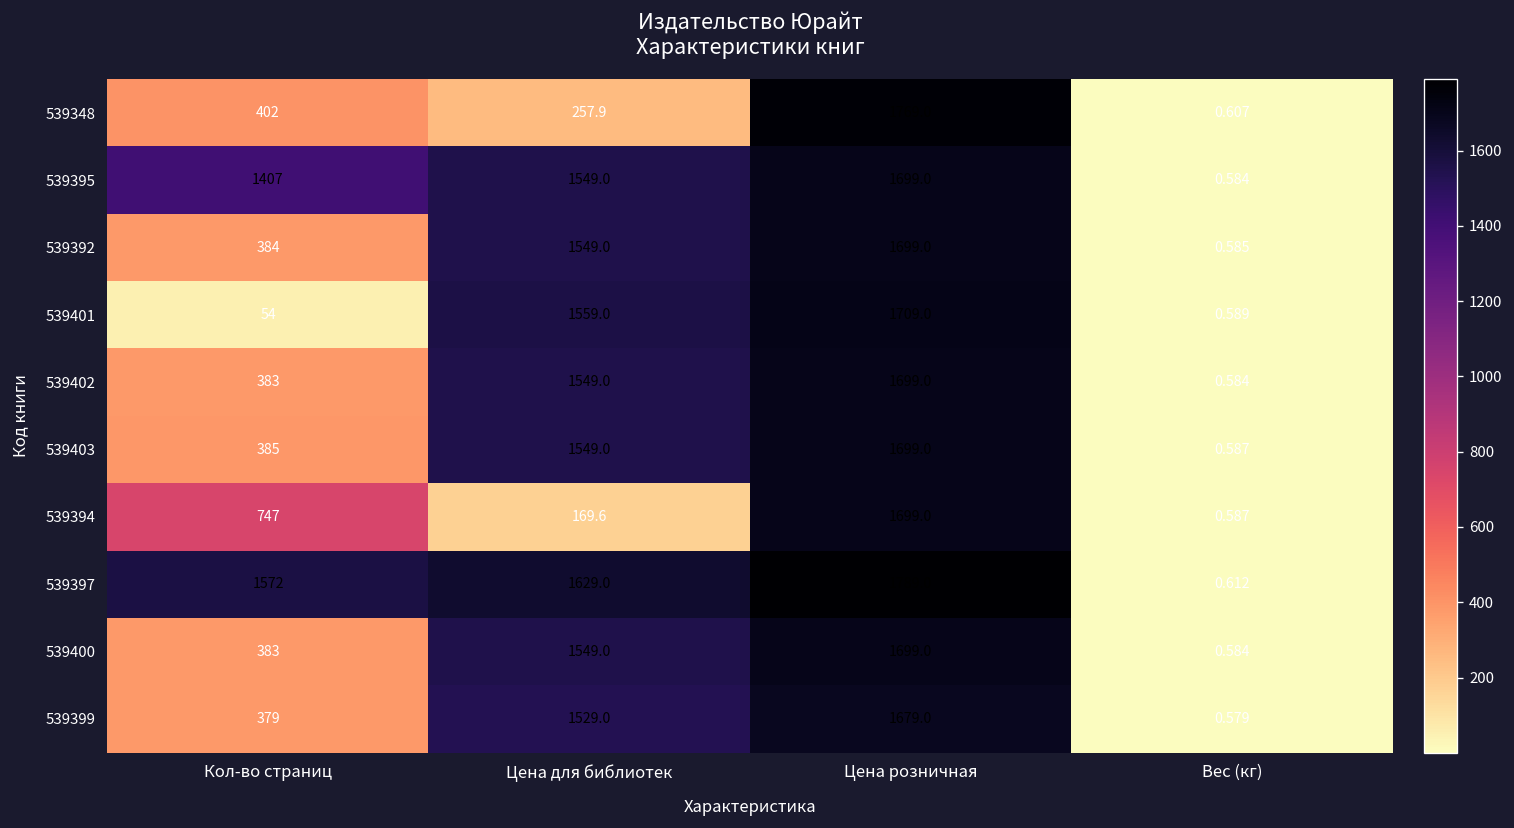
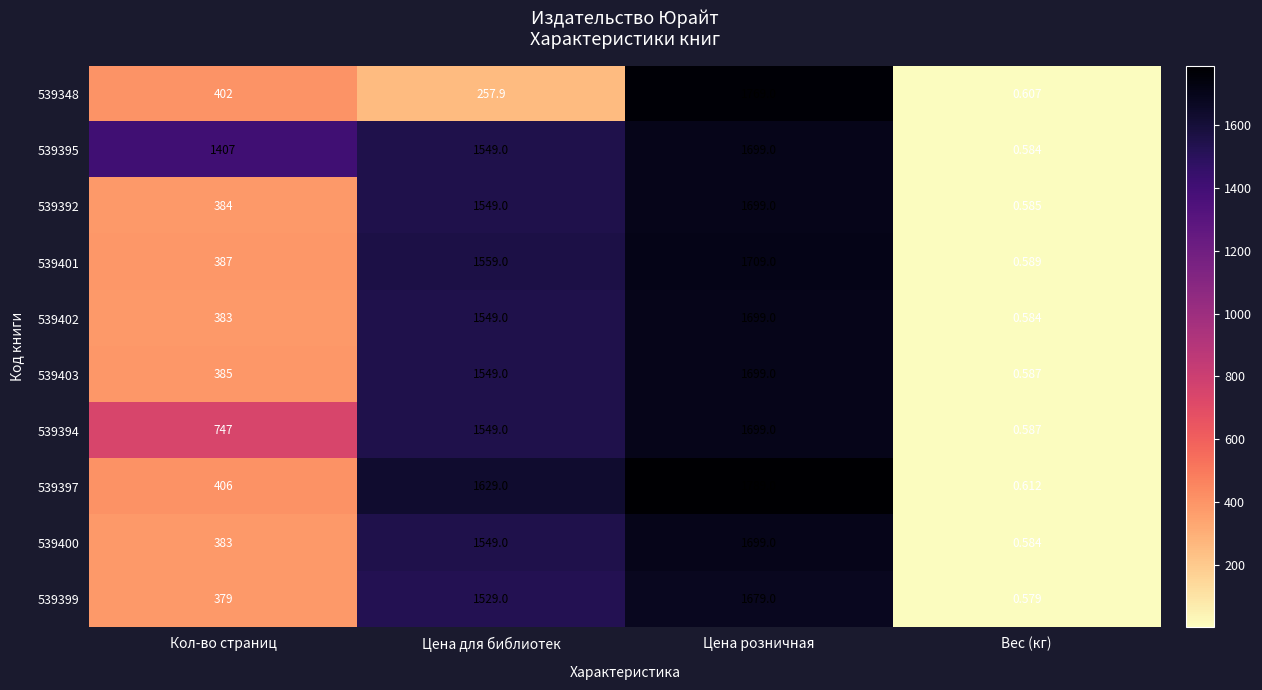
  {
    "539348": {
      "Кол-во страниц": 402,
      "Цена для библиотек": 257.9,
      "Вес (кг)": 0.607
    },
    "539395": {
      "Кол-во страниц": 1407,
      "Цена для библиотек": 1549.0,
      "Вес (кг)": 0.584
    },
    "539392": {
      "Кол-во страниц": 384,
      "Цена для библиотек": 1549.0,
      "Вес (кг)": 0.585
    },
    "539401": {
-     "Кол-во страниц": 54,
+     "Кол-во страниц": 387,
      "Цена для библиотек": 1559.0,
      "Вес (кг)": 0.589
    },
    "539402": {
      "Кол-во страниц": 383,
      "Цена для библиотек": 1549.0,
      "Вес (кг)": 0.584
    },
    "539403": {
      "Кол-во страниц": 385,
      "Цена для библиотек": 1549.0,
      "Вес (кг)": 0.587
    },
    "539394": {
      "Кол-во страниц": 747,
-     "Цена для библиотек": 169.6,
+     "Цена для библиотек": 1549.0,
      "Вес (кг)": 0.587
    },
    "539397": {
-     "Кол-во страниц": 1572,
+     "Кол-во страниц": 406,
      "Вес (кг)": 0.612
    },
    "539400": {
      "Кол-во страниц": 383,
      "Цена для библиотек": 1549.0,
      "Вес (кг)": 0.584
    },
    "539399": {
      "Кол-во страниц": 379,
      "Цена для библиотек": 1529.0,
      "Вес (кг)": 0.579
    }
  }
